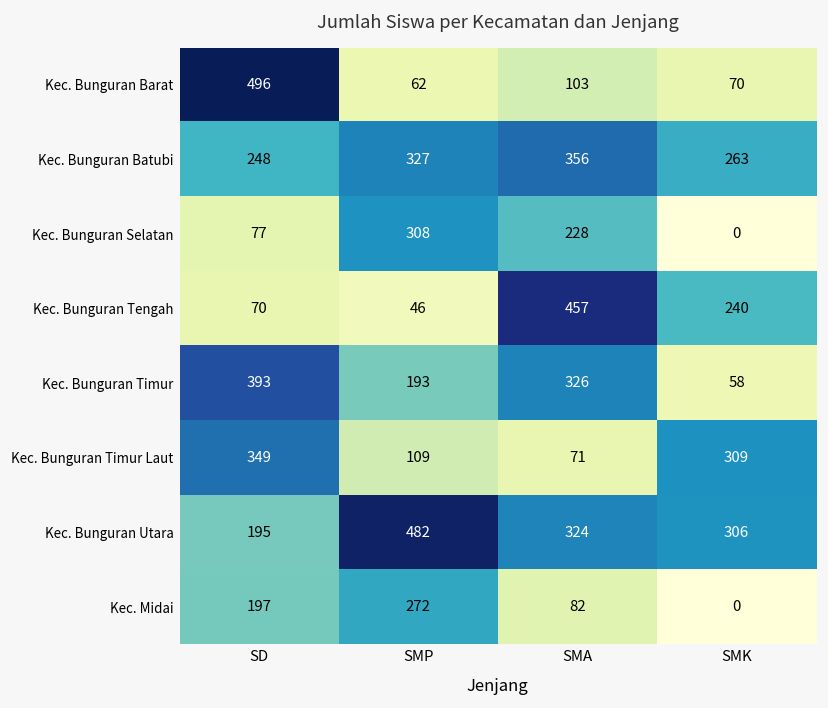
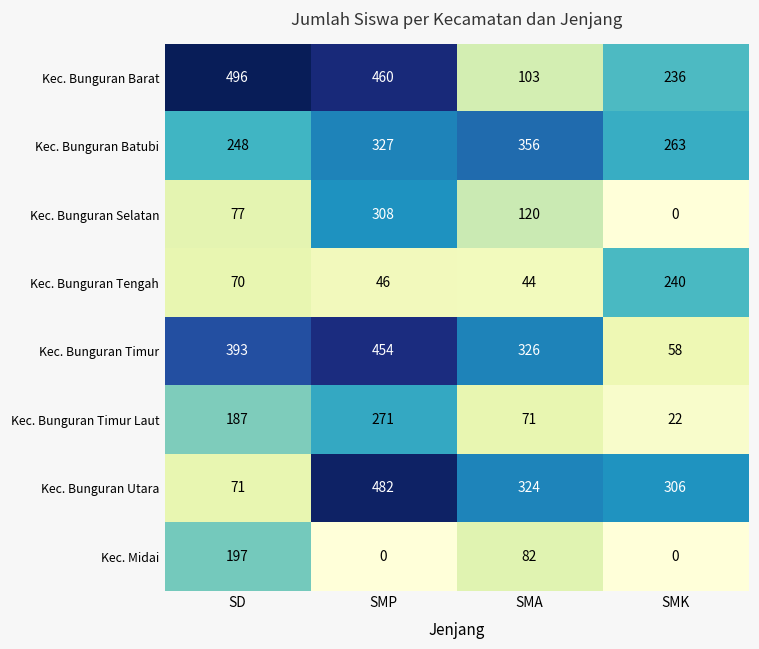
  {
    "Kec. Bunguran Barat": {
      "SD": 496,
-     "SMP": 62,
+     "SMP": 460,
      "SMA": 103,
-     "SMK": 70
+     "SMK": 236
    },
    "Kec. Bunguran Batubi": {
      "SD": 248,
      "SMP": 327,
      "SMA": 356,
      "SMK": 263
    },
    "Kec. Bunguran Selatan": {
      "SD": 77,
      "SMP": 308,
-     "SMA": 228,
+     "SMA": 120,
      "SMK": 0
    },
    "Kec. Bunguran Tengah": {
      "SD": 70,
      "SMP": 46,
-     "SMA": 457,
+     "SMA": 44,
      "SMK": 240
    },
    "Kec. Bunguran Timur": {
      "SD": 393,
-     "SMP": 193,
+     "SMP": 454,
      "SMA": 326,
      "SMK": 58
    },
    "Kec. Bunguran Timur Laut": {
-     "SD": 349,
-     "SMP": 109,
+     "SD": 187,
+     "SMP": 271,
      "SMA": 71,
-     "SMK": 309
+     "SMK": 22
    },
    "Kec. Bunguran Utara": {
-     "SD": 195,
+     "SD": 71,
      "SMP": 482,
      "SMA": 324,
      "SMK": 306
    },
    "Kec. Midai": {
      "SD": 197,
-     "SMP": 272,
+     "SMP": 0,
      "SMA": 82,
      "SMK": 0
    }
  }
